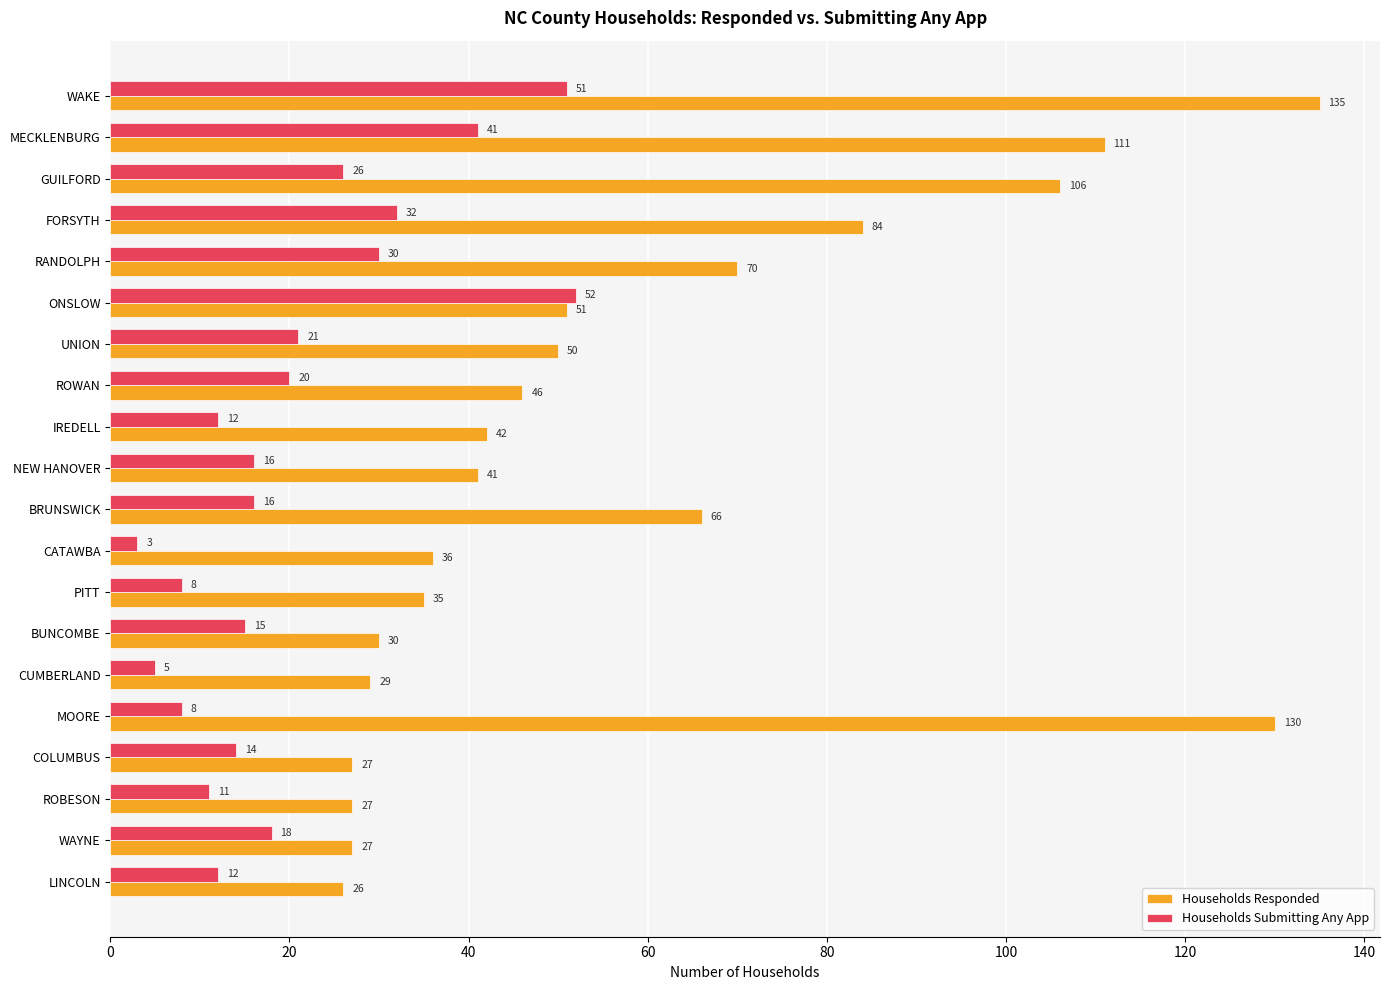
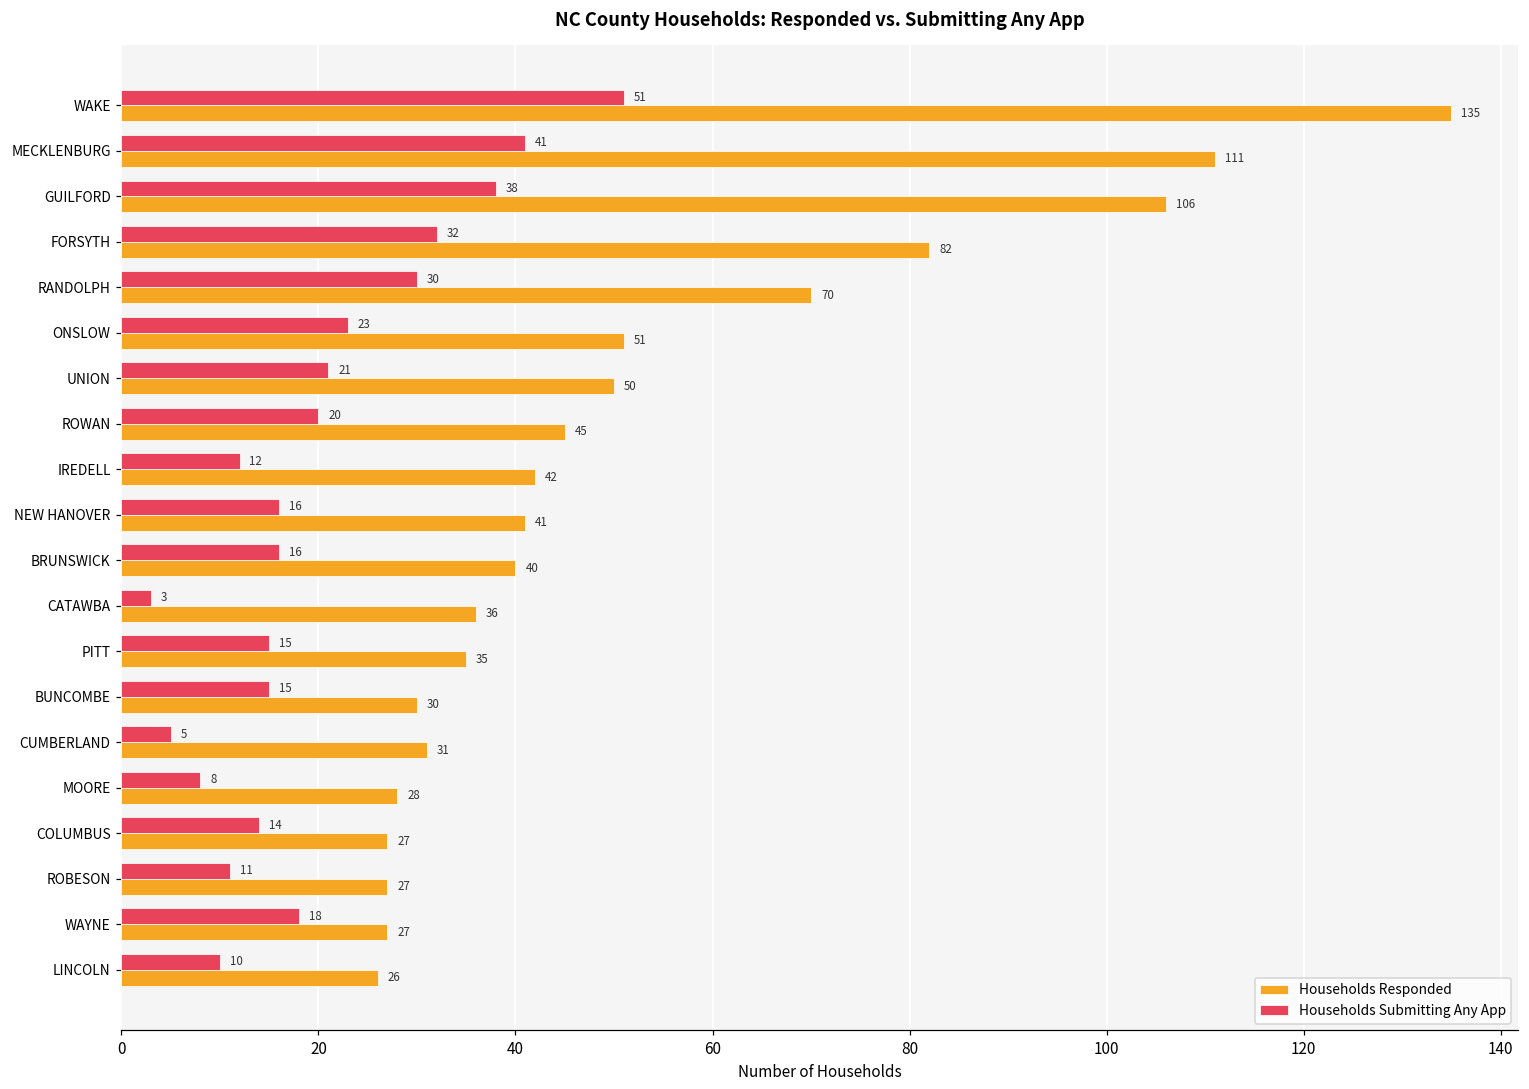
  {
    "Households Responded": {
      "WAKE": 135,
      "MECKLENBURG": 111,
      "GUILFORD": 106,
-     "FORSYTH": 84,
+     "FORSYTH": 82,
      "RANDOLPH": 70,
      "ONSLOW": 51,
      "UNION": 50,
-     "ROWAN": 46,
+     "ROWAN": 45,
      "IREDELL": 42,
      "NEW HANOVER": 41,
-     "BRUNSWICK": 66,
+     "BRUNSWICK": 40,
      "CATAWBA": 36,
      "PITT": 35,
      "BUNCOMBE": 30,
-     "CUMBERLAND": 29,
-     "MOORE": 130,
+     "CUMBERLAND": 31,
+     "MOORE": 28,
      "COLUMBUS": 27,
      "ROBESON": 27,
      "WAYNE": 27,
      "LINCOLN": 26
    },
    "Households Submitting Any App": {
      "WAKE": 51,
      "MECKLENBURG": 41,
-     "GUILFORD": 26,
+     "GUILFORD": 38,
      "FORSYTH": 32,
      "RANDOLPH": 30,
-     "ONSLOW": 52,
+     "ONSLOW": 23,
      "UNION": 21,
      "ROWAN": 20,
      "IREDELL": 12,
      "NEW HANOVER": 16,
      "BRUNSWICK": 16,
      "CATAWBA": 3,
-     "PITT": 8,
+     "PITT": 15,
      "BUNCOMBE": 15,
      "CUMBERLAND": 5,
      "MOORE": 8,
      "COLUMBUS": 14,
      "ROBESON": 11,
      "WAYNE": 18,
-     "LINCOLN": 12
+     "LINCOLN": 10
    }
  }
